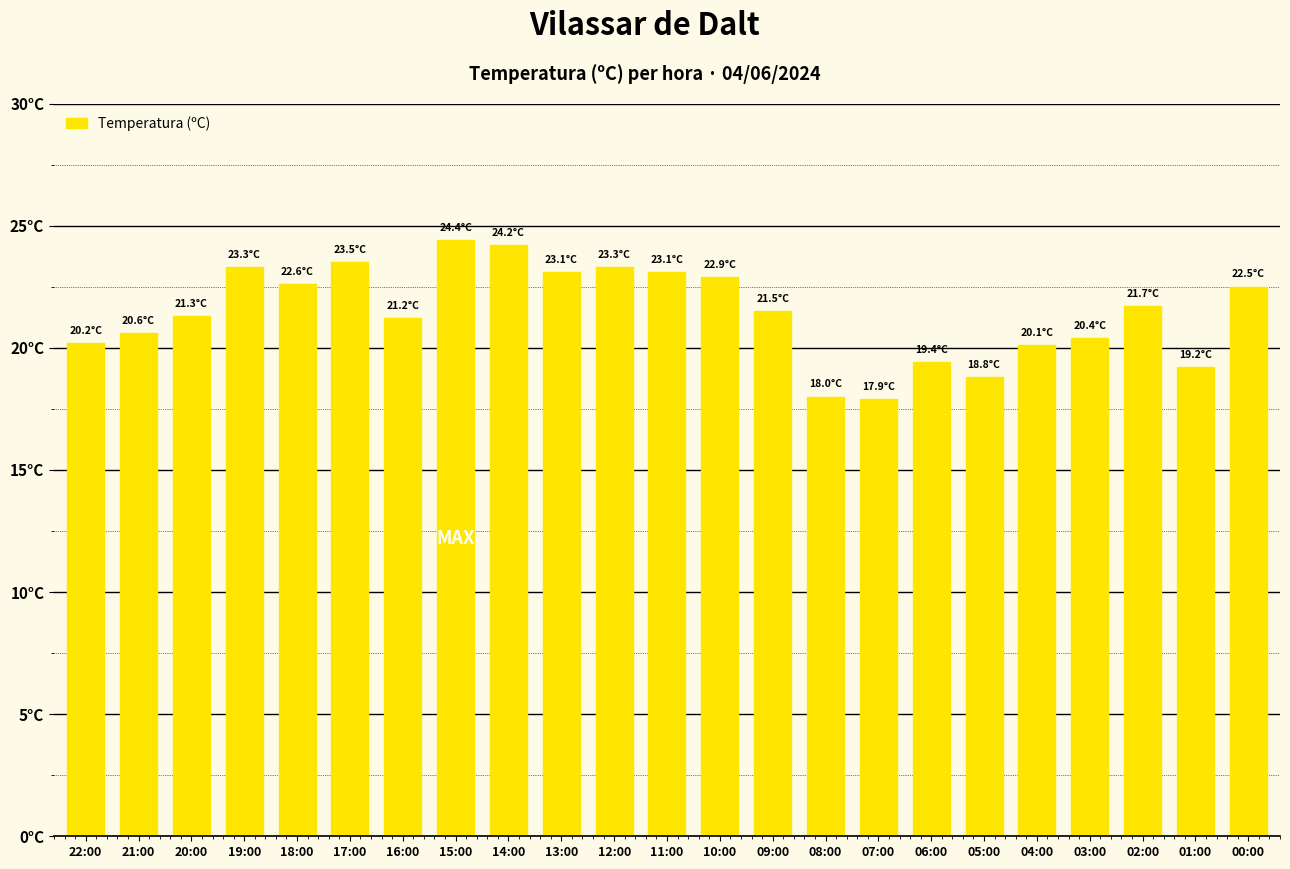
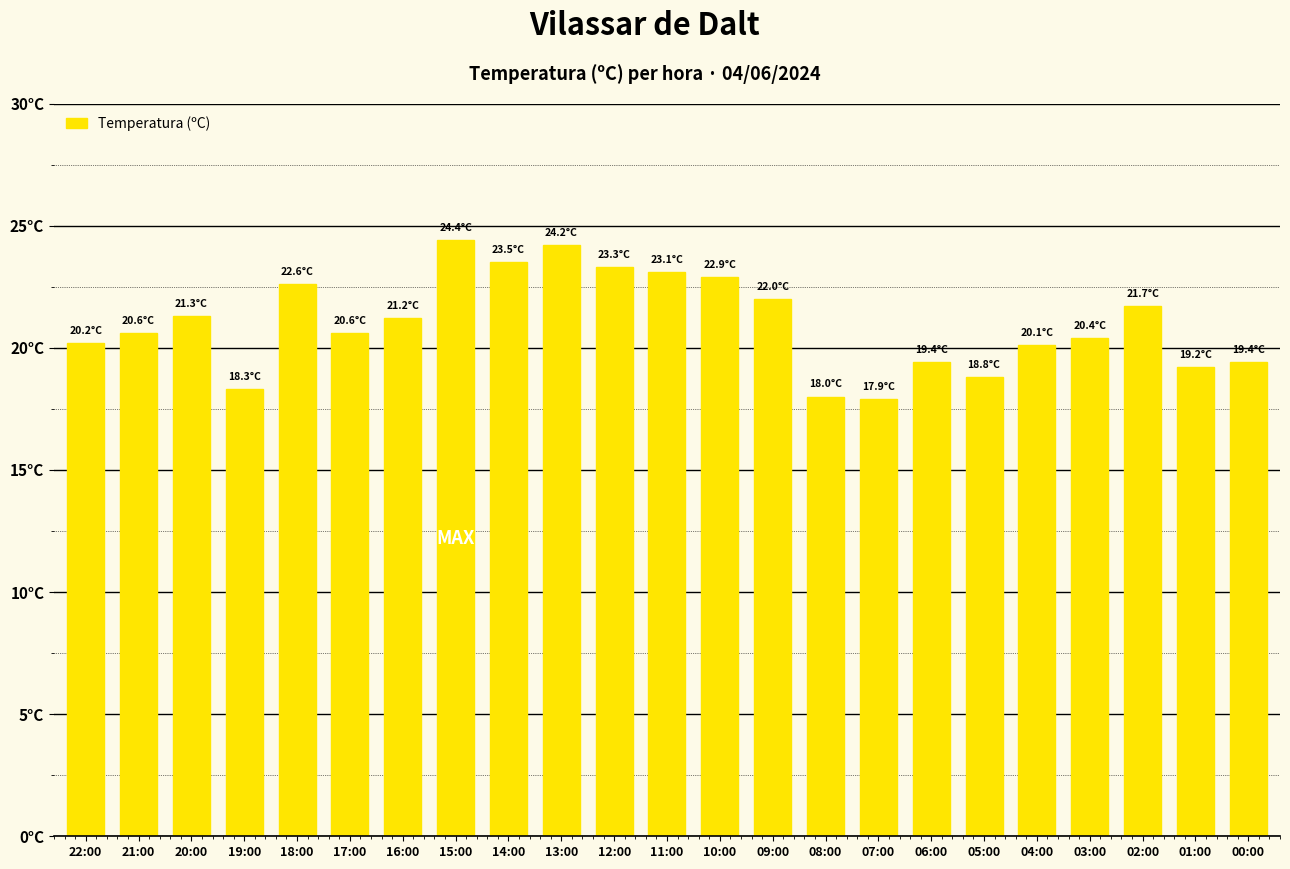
  {
    "22:00": "20.2°C",
    "21:00": "20.6°C",
    "20:00": "21.3°C",
-   "19:00": "23.3°C",
+   "19:00": "18.3°C",
    "18:00": "22.6°C",
-   "17:00": "23.5°C",
+   "17:00": "20.6°C",
    "16:00": "21.2°C",
    "15:00": "24.4°C",
-   "14:00": "24.2°C",
-   "13:00": "23.1°C",
+   "14:00": "23.5°C",
+   "13:00": "24.2°C",
    "12:00": "23.3°C",
    "11:00": "23.1°C",
    "10:00": "22.9°C",
-   "09:00": "21.5°C",
+   "09:00": "22.0°C",
    "08:00": "18.0°C",
    "07:00": "17.9°C",
    "06:00": "19.4°C",
    "05:00": "18.8°C",
    "04:00": "20.1°C",
    "03:00": "20.4°C",
    "02:00": "21.7°C",
    "01:00": "19.2°C",
-   "00:00": "22.5°C"
+   "00:00": "19.4°C"
  }
